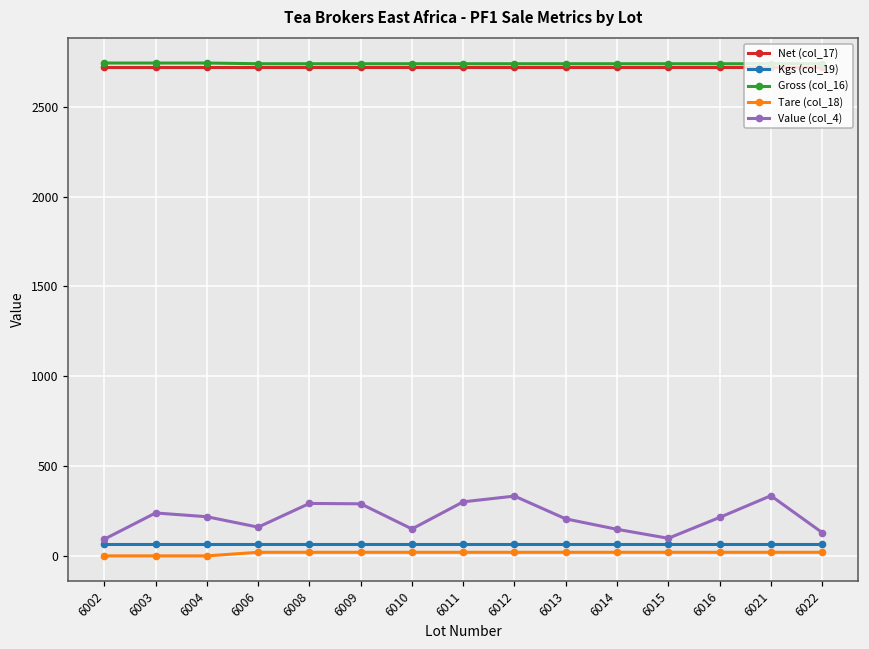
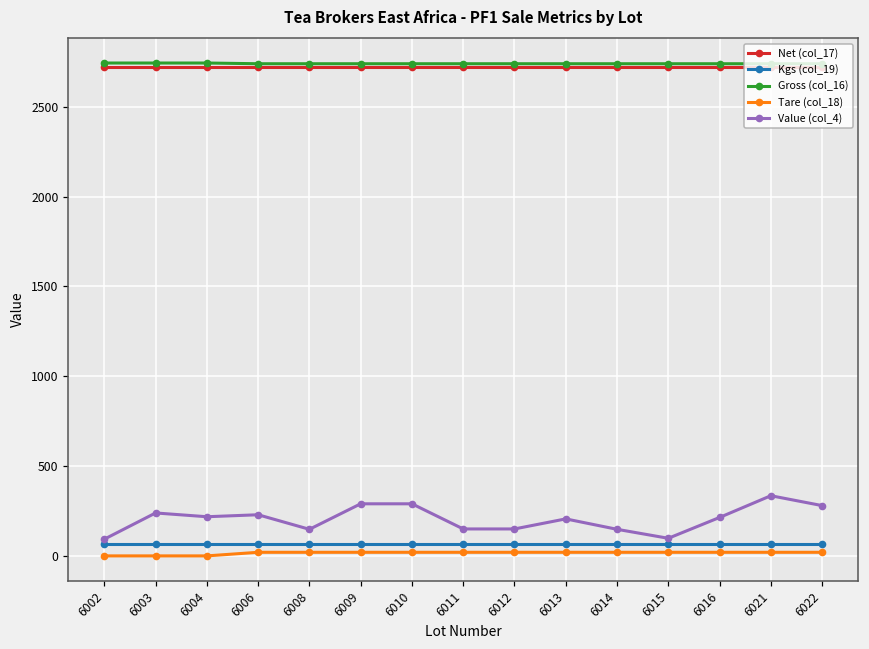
  {
    "Net (col_17)": {
      "6002": 2720,
      "6003": 2720,
      "6004": 2720,
      "6006": 2720,
      "6008": 2720,
      "6009": 2720,
      "6010": 2720,
      "6011": 2720,
      "6012": 2720,
      "6013": 2720,
      "6014": 2720,
      "6015": 2720,
      "6016": 2720
    },
    "Kgs (col_19)": {
      "6002": 70,
      "6003": 70,
      "6004": 70,
      "6006": 70,
      "6008": 70,
      "6009": 70,
      "6010": 70,
      "6011": 70,
      "6012": 70,
      "6013": 70,
      "6014": 70,
      "6015": 70,
      "6016": 70,
      "6021": 70,
      "6022": 70
    },
    "Gross (col_16)": {
      "6002": 2740,
      "6003": 2740,
      "6004": 2740,
      "6006": 2740,
      "6008": 2740,
      "6009": 2740,
      "6010": 2740,
      "6011": 2740,
      "6012": 2740,
      "6013": 2740,
      "6014": 2740,
      "6015": 2740,
      "6016": 2740
    },
    "Tare (col_18)": {
      "6002": 0,
      "6003": 0,
      "6004": 0,
      "6006": 20,
      "6008": 20,
      "6009": 20,
      "6010": 20,
      "6011": 20,
      "6012": 20,
      "6013": 20,
      "6014": 20,
      "6015": 20,
      "6016": 20,
      "6021": 20,
      "6022": 20
    },
    "Value (col_4)": {
      "6002": 90,
      "6003": 240,
      "6004": 220,
-     "6006": 160,
-     "6008": 290,
+     "6006": 230,
+     "6008": 150,
      "6009": 290,
-     "6010": 150,
-     "6011": 300,
-     "6012": 330,
+     "6010": 290,
+     "6011": 150,
+     "6012": 150,
      "6013": 210,
      "6014": 150,
      "6015": 100,
      "6016": 210,
      "6021": 340,
-     "6022": 130
+     "6022": 280
    }
  }
